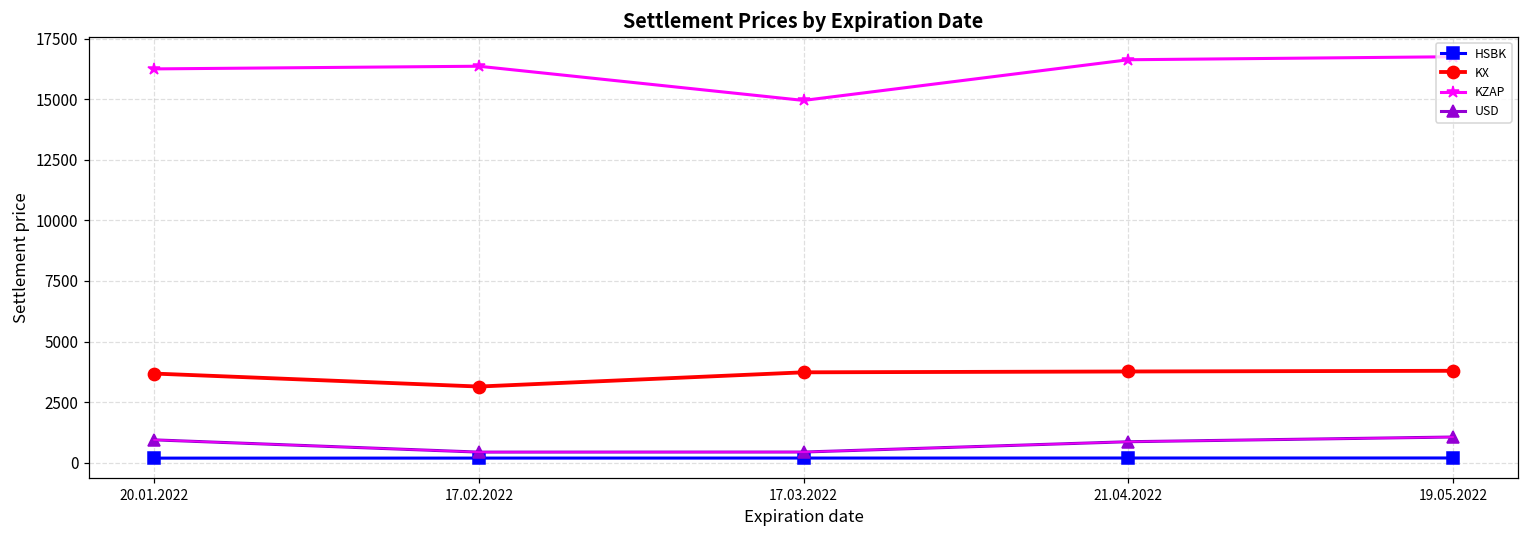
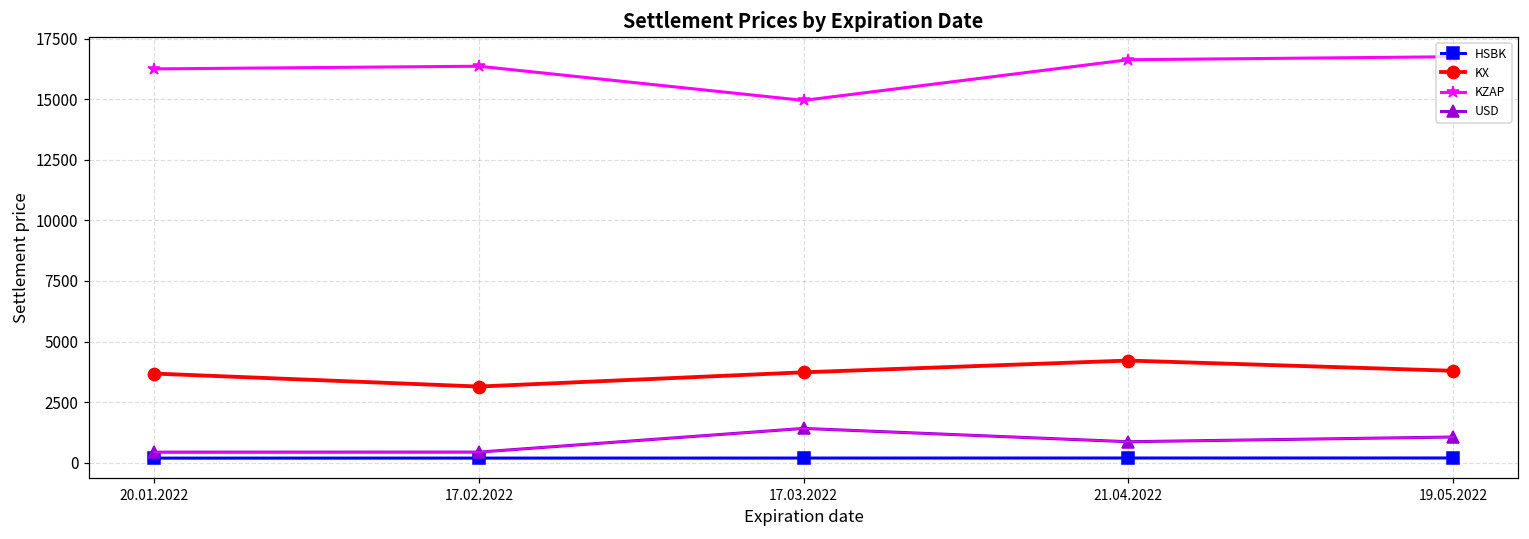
  {
    "HSBK": {
      "20.01.2022": 200,
      "17.02.2022": 200,
      "17.03.2022": 200,
      "21.04.2022": 200,
      "19.05.2022": 200
    },
    "KX": {
      "20.01.2022": 3700,
      "17.02.2022": 3100,
      "17.03.2022": 3700,
-     "21.04.2022": 3800,
+     "21.04.2022": 4200,
      "19.05.2022": 3800
    },
    "KZAP": {
      "20.01.2022": 16300,
      "17.02.2022": 16400,
      "17.03.2022": 15000,
      "21.04.2022": 16600
    },
    "USD": {
-     "20.01.2022": 900,
+     "20.01.2022": 400,
      "17.02.2022": 400,
-     "17.03.2022": 400,
+     "17.03.2022": 1400,
      "21.04.2022": 900,
      "19.05.2022": 1100
    }
  }
